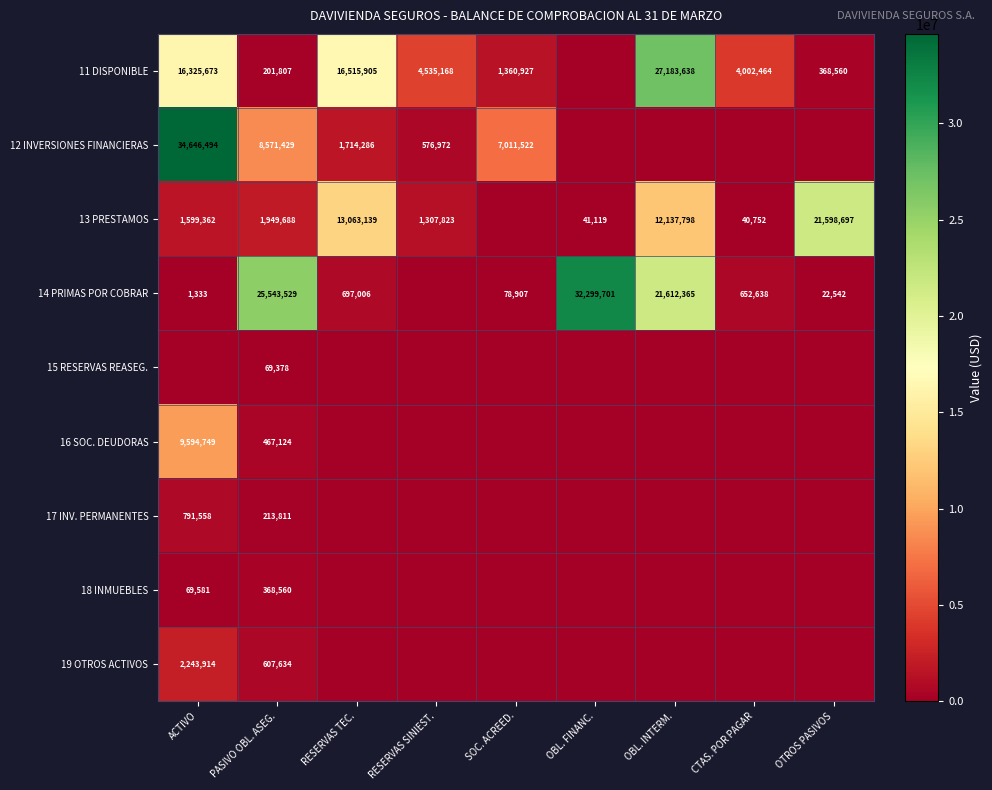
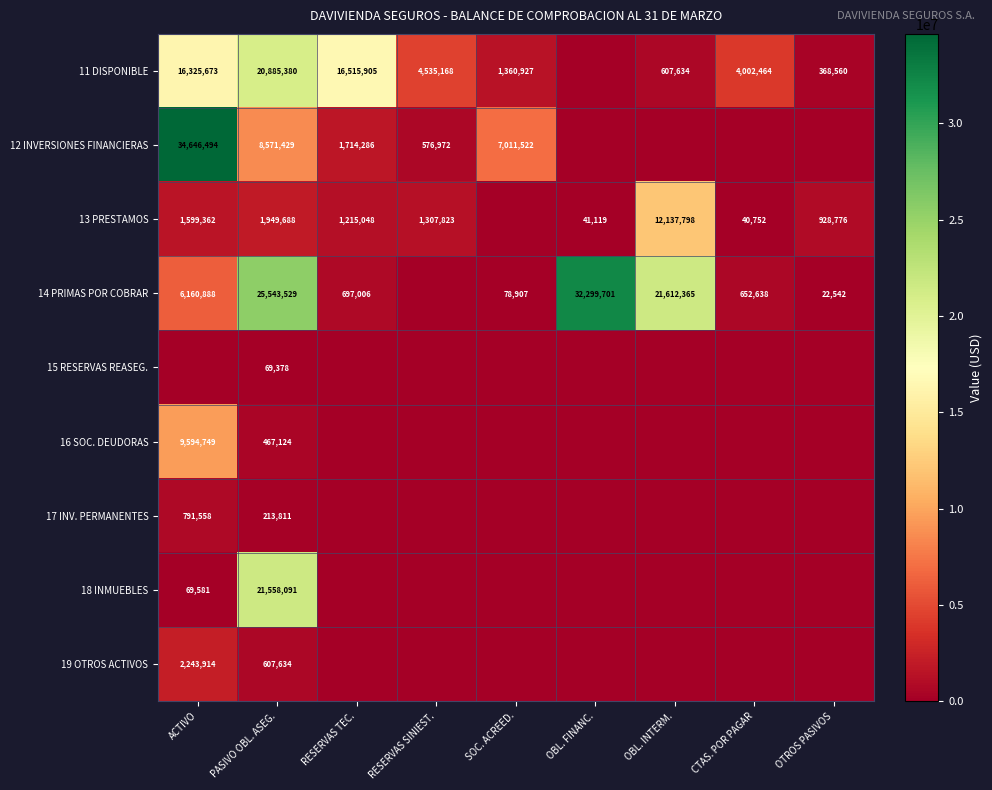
  {
    "11 DISPONIBLE": {
      "ACTIVO": "16,325,673",
-     "PASIVO OBL. ASEG.": "201,807",
+     "PASIVO OBL. ASEG.": "20,885,380",
      "RESERVAS TEC.": "16,515,905",
      "RESERVAS SINIEST.": "4,535,168",
      "SOC. ACREED.": "1,360,927",
-     "OBL. INTERM.": "27,183,638",
+     "OBL. INTERM.": "607,634",
      "CTAS. POR PAGAR": "4,002,464",
      "OTROS PASIVOS": "368,560"
    },
    "12 INVERSIONES FINANCIERAS": {
      "ACTIVO": "34,646,494",
      "PASIVO OBL. ASEG.": "8,571,429",
      "RESERVAS TEC.": "1,714,286",
      "RESERVAS SINIEST.": "576,972",
      "SOC. ACREED.": "7,011,522"
    },
    "13 PRESTAMOS": {
      "ACTIVO": "1,599,362",
      "PASIVO OBL. ASEG.": "1,949,688",
-     "RESERVAS TEC.": "13,063,139",
+     "RESERVAS TEC.": "1,215,048",
      "RESERVAS SINIEST.": "1,307,823",
      "OBL. FINANC.": "41,119",
      "OBL. INTERM.": "12,137,798",
      "CTAS. POR PAGAR": "40,752",
-     "OTROS PASIVOS": "21,598,697"
+     "OTROS PASIVOS": "928,776"
    },
    "14 PRIMAS POR COBRAR": {
-     "ACTIVO": "1,333",
+     "ACTIVO": "6,160,888",
      "PASIVO OBL. ASEG.": "25,543,529",
      "RESERVAS TEC.": "697,006",
      "SOC. ACREED.": "78,907",
      "OBL. FINANC.": "32,299,701",
      "OBL. INTERM.": "21,612,365",
      "CTAS. POR PAGAR": "652,638",
      "OTROS PASIVOS": "22,542"
    },
    "15 RESERVAS REASEG.": {
      "PASIVO OBL. ASEG.": "69,378"
    },
    "16 SOC. DEUDORAS": {
      "ACTIVO": "9,594,749",
      "PASIVO OBL. ASEG.": "467,124"
    },
    "17 INV. PERMANENTES": {
      "ACTIVO": "791,558",
      "PASIVO OBL. ASEG.": "213,811"
    },
    "18 INMUEBLES": {
      "ACTIVO": "69,581",
-     "PASIVO OBL. ASEG.": "368,560"
+     "PASIVO OBL. ASEG.": "21,558,091"
    },
    "19 OTROS ACTIVOS": {
      "ACTIVO": "2,243,914",
      "PASIVO OBL. ASEG.": "607,634"
    }
  }
